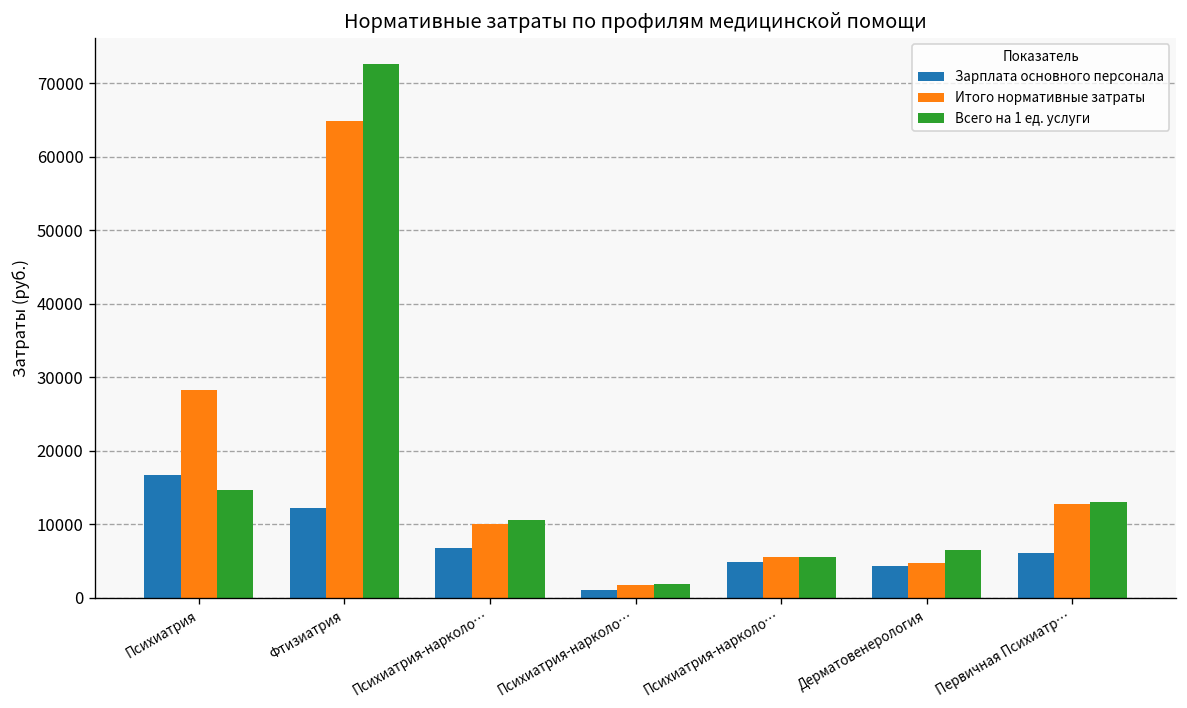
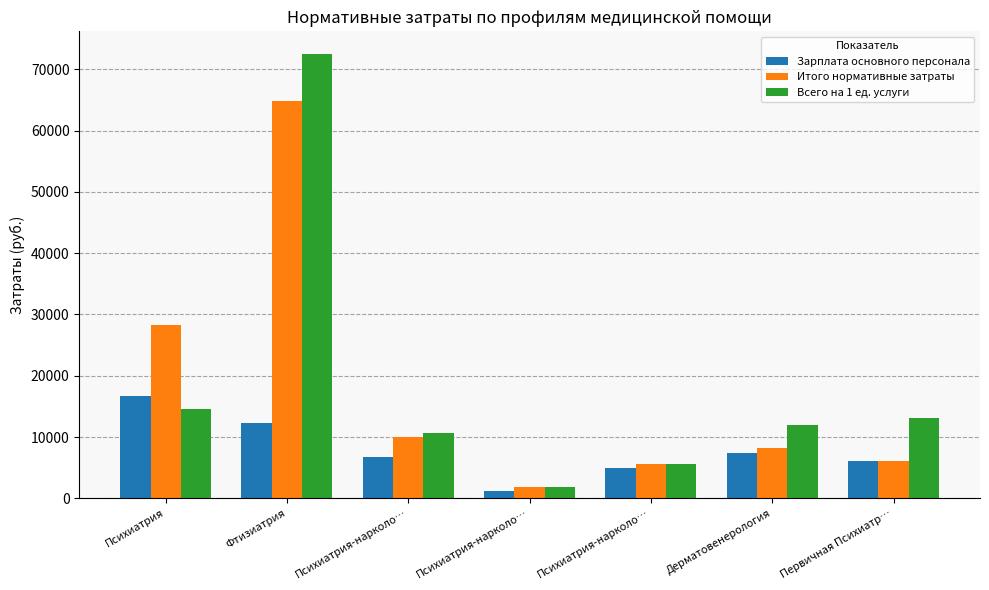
  {
    "Зарплата основного персонала": {
      "Психиатрия": 17000,
      "Фтизиатрия": 12000,
-     "Дерматовенерология": 4000,
+     "Дерматовенерология": 7000,
      "Первичная Психиатр…": 6000
    },
    "Итого нормативные затраты": {
      "Психиатрия": 28000,
      "Фтизиатрия": 65000,
-     "Дерматовенерология": 5000,
-     "Первичная Психиатр…": 13000
+     "Дерматовенерология": 8000,
+     "Первичная Психиатр…": 6000
    },
    "Всего на 1 ед. услуги": {
      "Психиатрия": 15000,
      "Фтизиатрия": 73000,
-     "Дерматовенерология": 7000,
+     "Дерматовенерология": 12000,
      "Первичная Психиатр…": 13000
    }
  }
